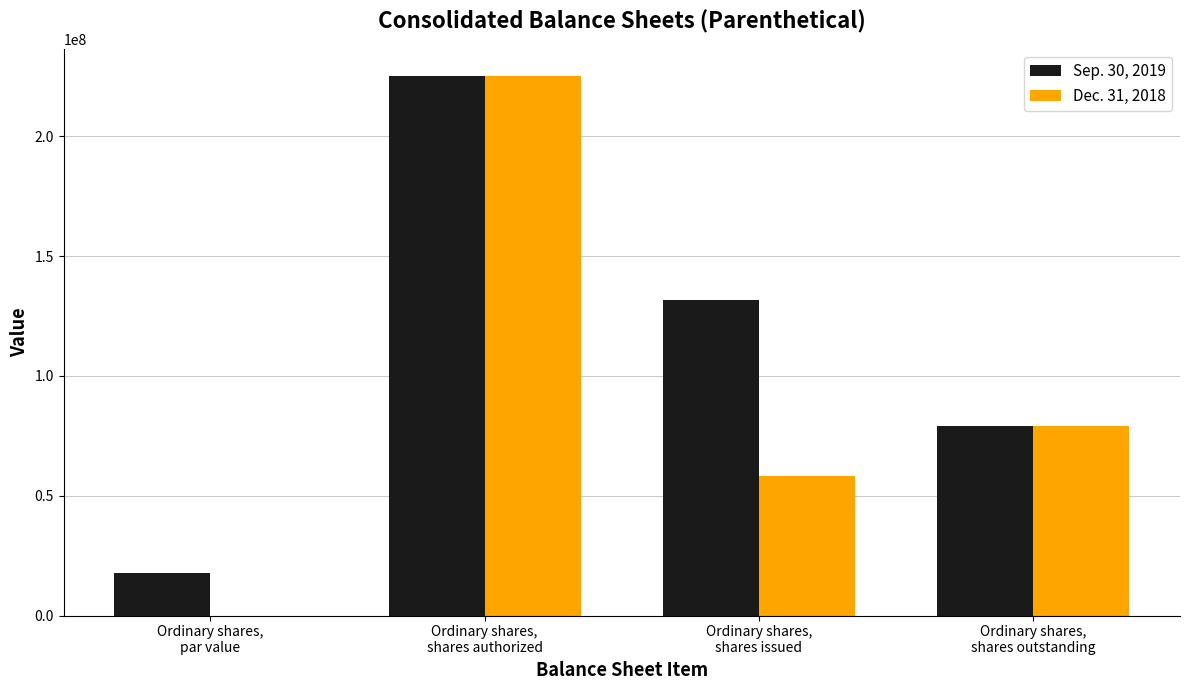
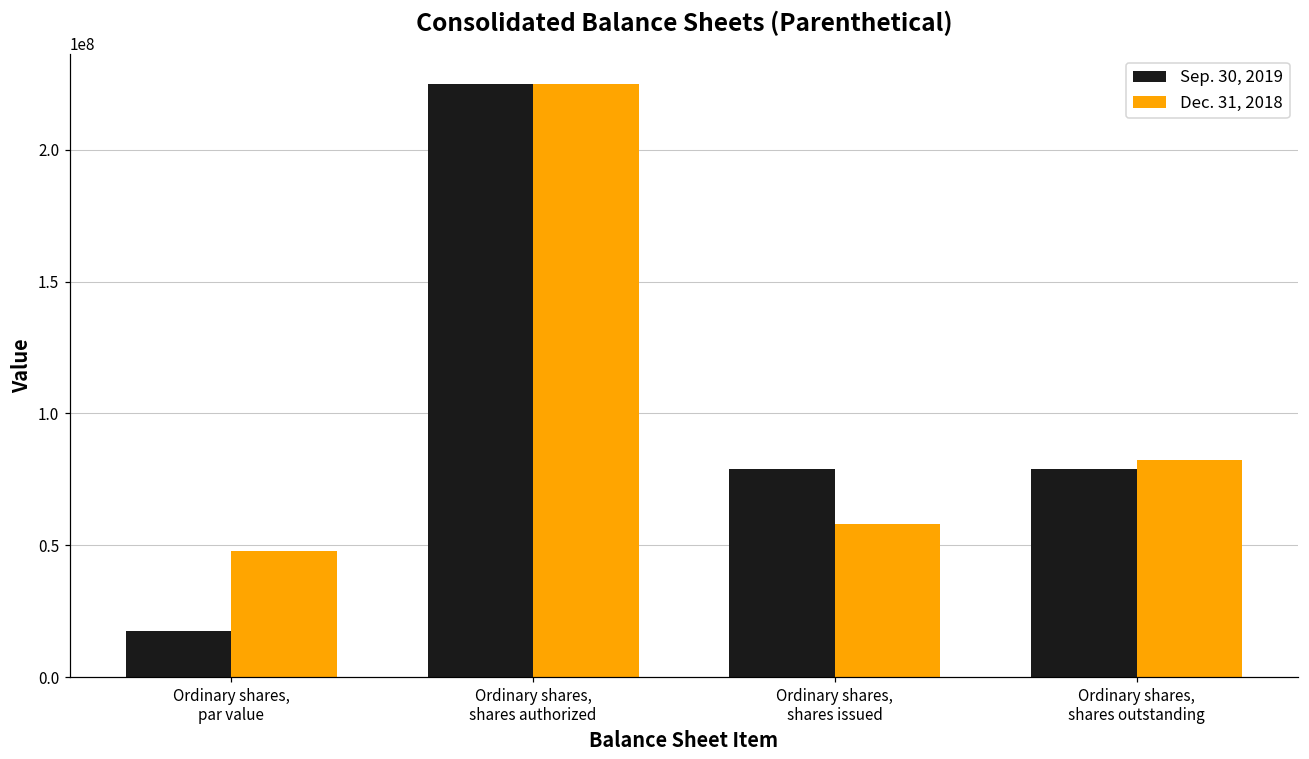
  {
    "Sep. 30, 2019": {
      "Ordinary shares, par value": 18000000,
      "Ordinary shares, shares authorized": 225000000,
-     "Ordinary shares, shares issued": 131000000,
+     "Ordinary shares, shares issued": 79000000,
      "Ordinary shares, shares outstanding": 79000000
    },
    "Dec. 31, 2018": {
-     "Ordinary shares, par value": 0,
+     "Ordinary shares, par value": 48000000,
      "Ordinary shares, shares authorized": 225000000,
      "Ordinary shares, shares issued": 58000000,
-     "Ordinary shares, shares outstanding": 79000000
+     "Ordinary shares, shares outstanding": 82000000
    }
  }
